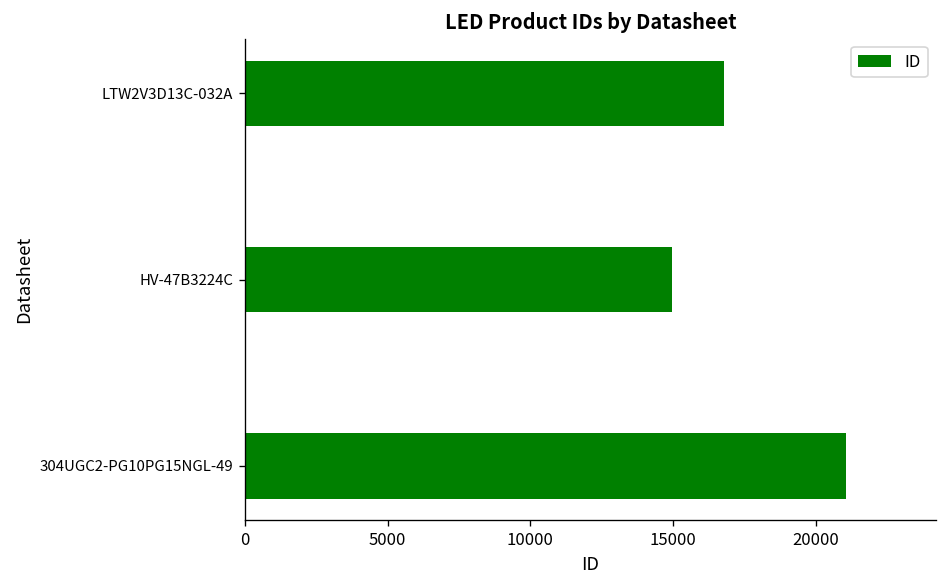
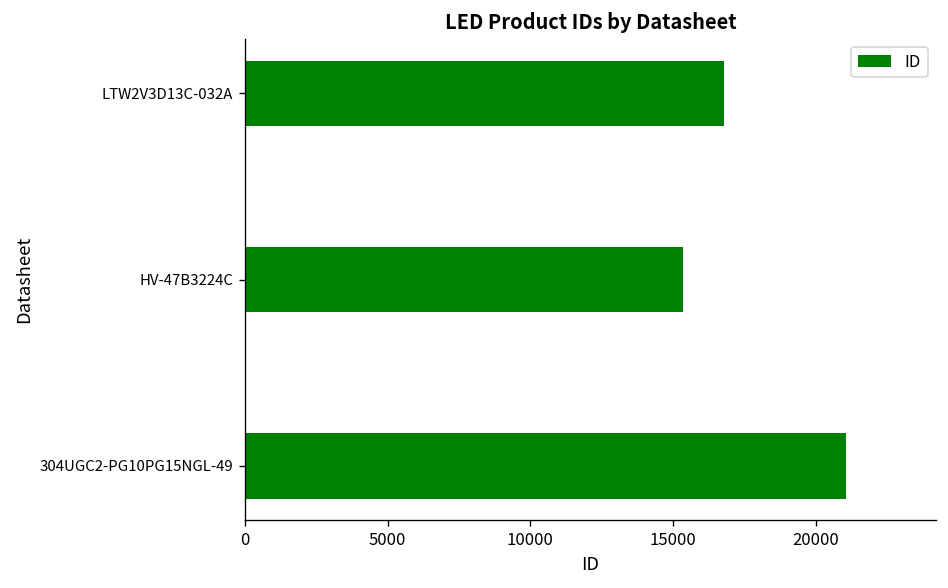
  {
    "LTW2V3D13C-032A": 16800,
-   "HV-47B3224C": 14900,
+   "HV-47B3224C": 15400,
    "304UGC2-PG10PG15NGL-49": 21000
  }
